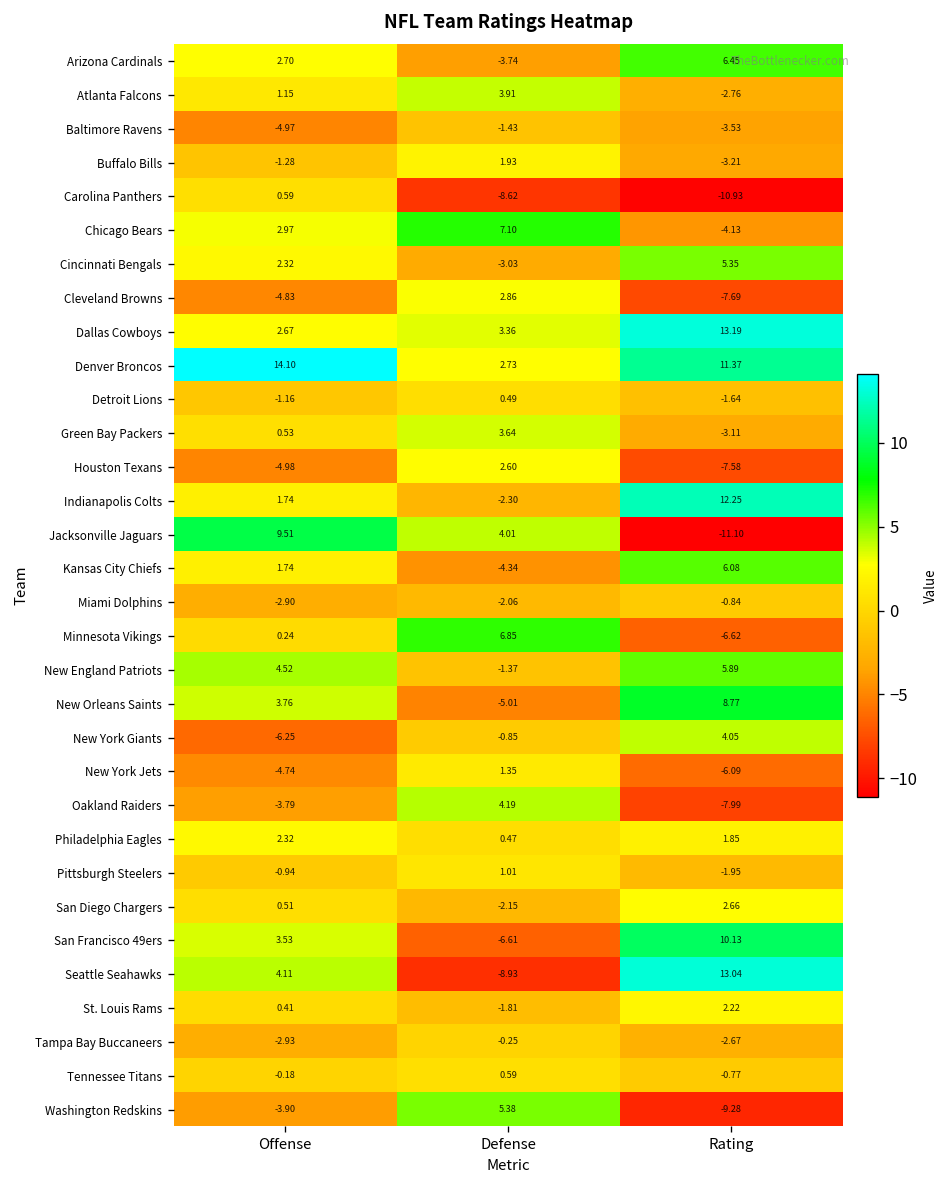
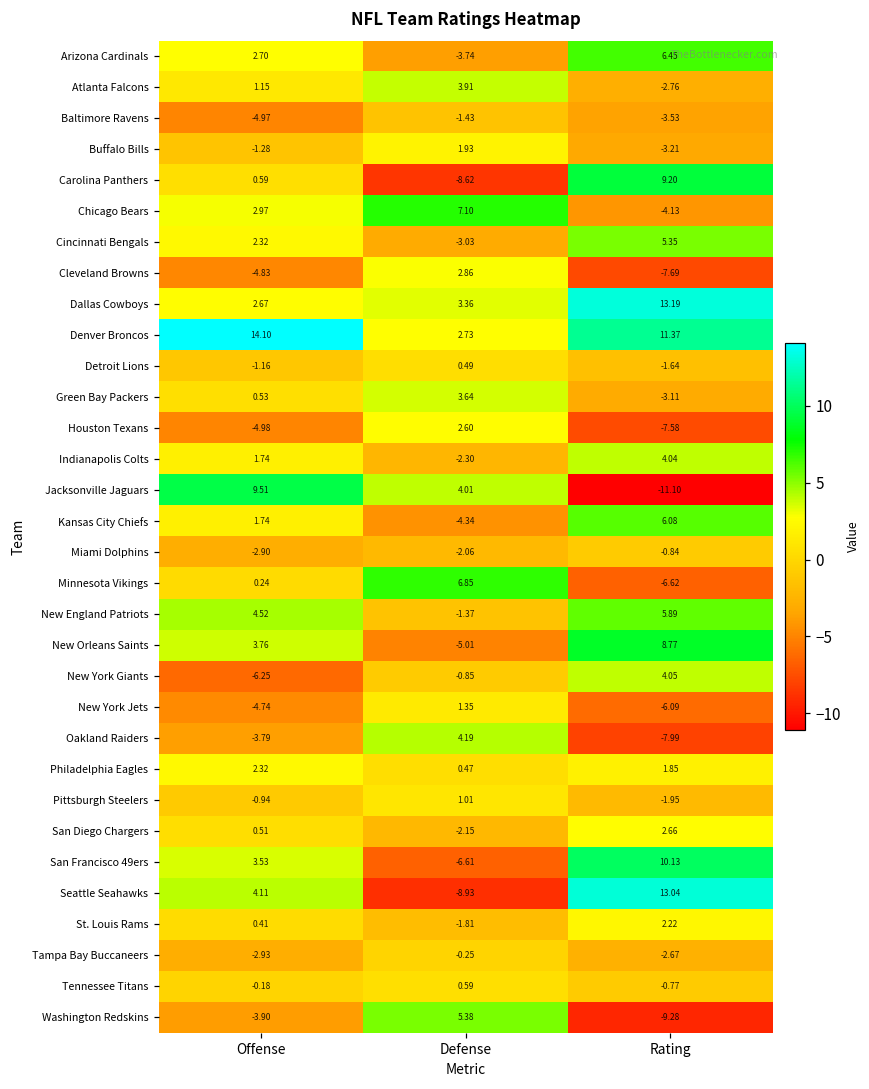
  {
    "Arizona Cardinals": {
      "Offense": 2.70,
      "Defense": -3.74
    },
    "Atlanta Falcons": {
      "Offense": 1.15,
      "Defense": 3.91,
      "Rating": -2.76
    },
    "Baltimore Ravens": {
      "Offense": -4.97,
      "Defense": -1.43,
      "Rating": -3.53
    },
    "Buffalo Bills": {
      "Offense": -1.28,
      "Defense": 1.93,
      "Rating": -3.21
    },
    "Carolina Panthers": {
      "Offense": 0.59,
      "Defense": -8.62,
-     "Rating": -10.93
+     "Rating": 9.20
    },
    "Chicago Bears": {
      "Offense": 2.97,
      "Defense": 7.10,
      "Rating": -4.13
    },
    "Cincinnati Bengals": {
      "Offense": 2.32,
      "Defense": -3.03,
      "Rating": 5.35
    },
    "Cleveland Browns": {
      "Offense": -4.83,
      "Defense": 2.86,
      "Rating": -7.69
    },
    "Dallas Cowboys": {
      "Offense": 2.67,
      "Defense": 3.36,
      "Rating": 13.19
    },
    "Denver Broncos": {
      "Offense": 14.10,
      "Defense": 2.73,
      "Rating": 11.37
    },
    "Detroit Lions": {
      "Offense": -1.16,
      "Defense": 0.49,
      "Rating": -1.64
    },
    "Green Bay Packers": {
      "Offense": 0.53,
      "Defense": 3.64,
      "Rating": -3.11
    },
    "Houston Texans": {
      "Offense": -4.98,
      "Defense": 2.60,
      "Rating": -7.58
    },
    "Indianapolis Colts": {
      "Offense": 1.74,
      "Defense": -2.30,
-     "Rating": 12.25
+     "Rating": 4.04
    },
    "Jacksonville Jaguars": {
      "Offense": 9.51,
      "Defense": 4.01,
      "Rating": -11.10
    },
    "Kansas City Chiefs": {
      "Offense": 1.74,
      "Defense": -4.34,
      "Rating": 6.08
    },
    "Miami Dolphins": {
      "Offense": -2.90,
      "Defense": -2.06,
      "Rating": -0.84
    },
    "Minnesota Vikings": {
      "Offense": 0.24,
      "Defense": 6.85,
      "Rating": -6.62
    },
    "New England Patriots": {
      "Offense": 4.52,
      "Defense": -1.37,
      "Rating": 5.89
    },
    "New Orleans Saints": {
      "Offense": 3.76,
      "Defense": -5.01,
      "Rating": 8.77
    },
    "New York Giants": {
      "Offense": -6.25,
      "Defense": -0.85,
      "Rating": 4.05
    },
    "New York Jets": {
      "Offense": -4.74,
      "Defense": 1.35,
      "Rating": -6.09
    },
    "Oakland Raiders": {
      "Offense": -3.79,
      "Defense": 4.19,
      "Rating": -7.99
    },
    "Philadelphia Eagles": {
      "Offense": 2.32,
      "Defense": 0.47,
      "Rating": 1.85
    },
    "Pittsburgh Steelers": {
      "Offense": -0.94,
      "Defense": 1.01,
      "Rating": -1.95
    },
    "San Diego Chargers": {
      "Offense": 0.51,
      "Defense": -2.15,
      "Rating": 2.66
    },
    "San Francisco 49ers": {
      "Offense": 3.53,
      "Defense": -6.61,
      "Rating": 10.13
    },
    "Seattle Seahawks": {
      "Offense": 4.11,
      "Defense": -8.93,
      "Rating": 13.04
    },
    "St. Louis Rams": {
      "Offense": 0.41,
      "Defense": -1.81,
      "Rating": 2.22
    },
    "Tampa Bay Buccaneers": {
      "Offense": -2.93,
      "Defense": -0.25,
      "Rating": -2.67
    },
    "Tennessee Titans": {
      "Offense": -0.18,
      "Defense": 0.59,
      "Rating": -0.77
    },
    "Washington Redskins": {
      "Offense": -3.90,
      "Defense": 5.38,
      "Rating": -9.28
    }
  }
